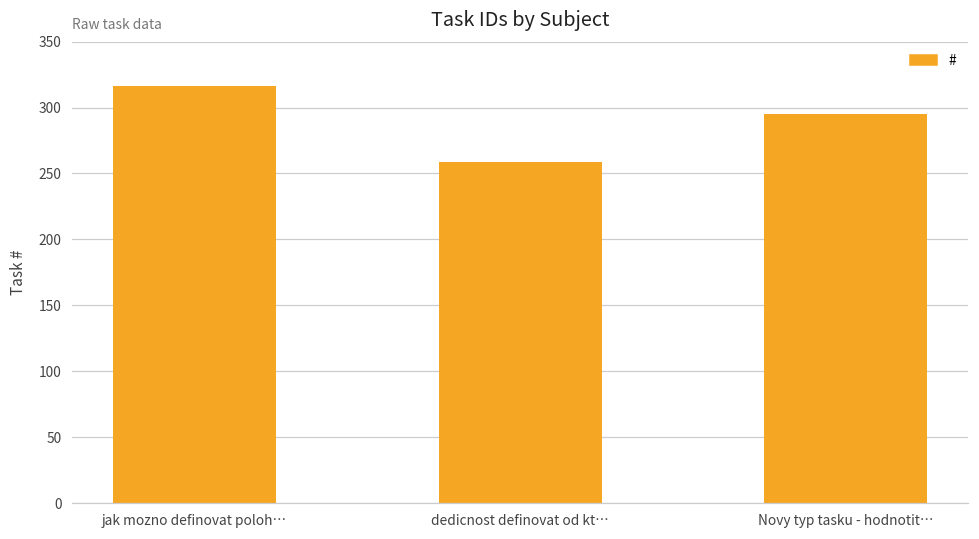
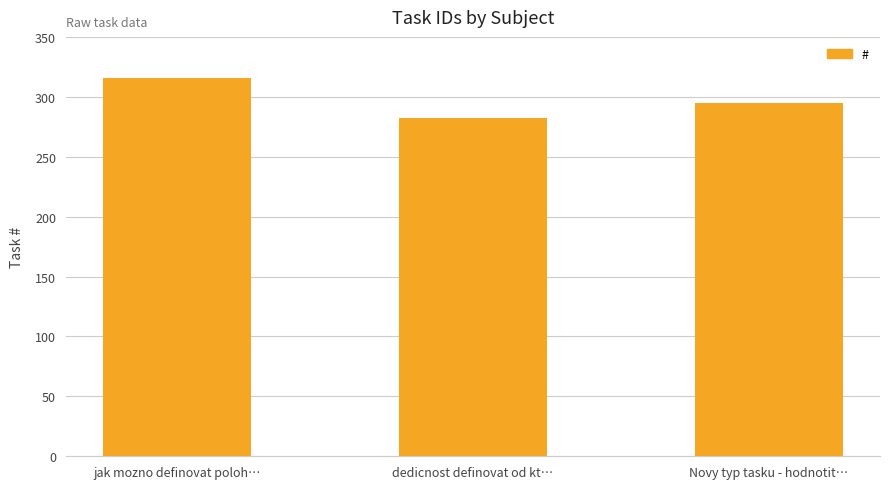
  {
    "jak mozno definovat poloh…": 316,
-   "dedicnost definovat od kt…": 259,
+   "dedicnost definovat od kt…": 282,
    "Novy typ tasku - hodnotit…": 295
  }
